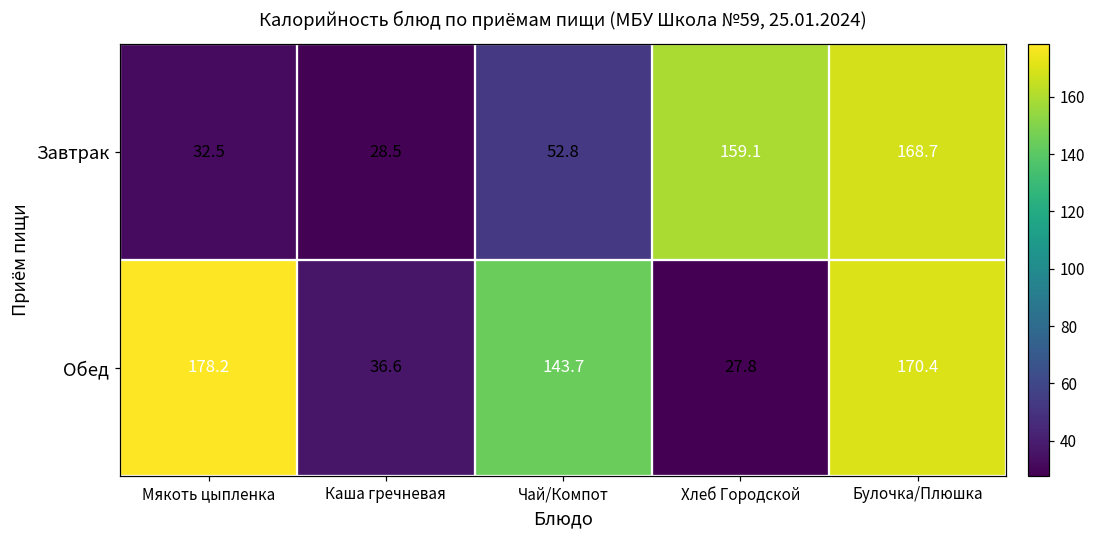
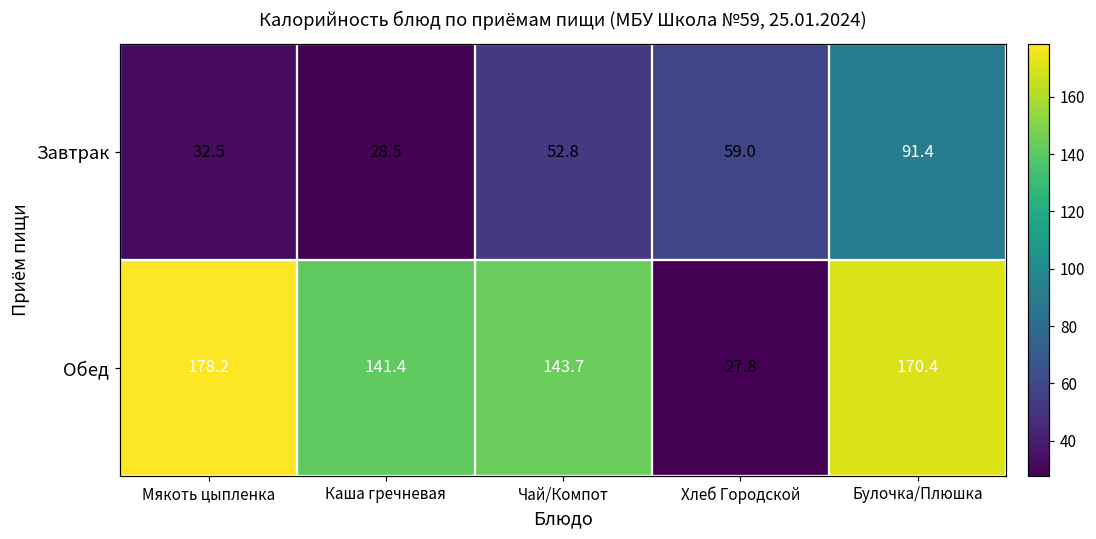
  {
    "Завтрак": {
      "Мякоть цыпленка": 32.5,
      "Каша гречневая": 28.5,
      "Чай/Компот": 52.8,
-     "Хлеб Городской": 159.1,
-     "Булочка/Плюшка": 168.7
+     "Хлеб Городской": 59.0,
+     "Булочка/Плюшка": 91.4
    },
    "Обед": {
      "Мякоть цыпленка": 178.2,
-     "Каша гречневая": 36.6,
+     "Каша гречневая": 141.4,
      "Чай/Компот": 143.7,
      "Хлеб Городской": 27.8,
      "Булочка/Плюшка": 170.4
    }
  }
